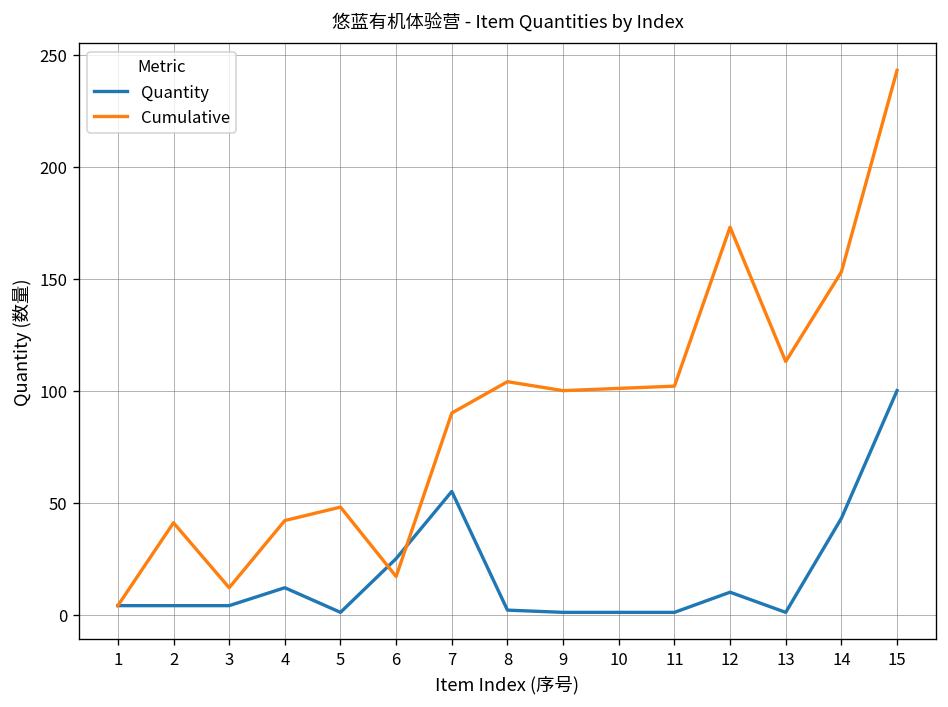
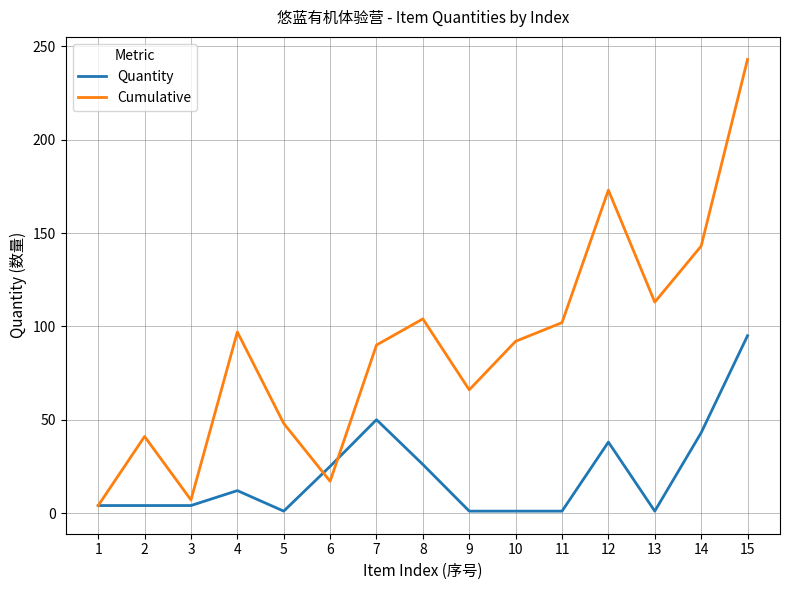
  {
    "Quantity": {
      "2": 4,
      "3": 4,
      "4": 12,
      "5": 1,
      "6": 25,
-     "7": 55,
-     "8": 2,
+     "7": 50,
+     "8": 26,
      "9": 1,
      "10": 1,
      "11": 1,
-     "12": 10,
+     "12": 38,
      "13": 1,
      "14": 43,
-     "15": 100
+     "15": 95
    },
    "Cumulative": {
      "2": 41,
-     "3": 12,
-     "4": 42,
+     "3": 7,
+     "4": 97,
      "5": 48,
      "6": 17,
      "7": 90,
      "8": 104,
-     "9": 100,
-     "10": 101,
+     "9": 66,
+     "10": 92,
      "11": 102,
      "12": 173,
      "13": 113,
-     "14": 153,
+     "14": 143,
      "15": 243
    }
  }
